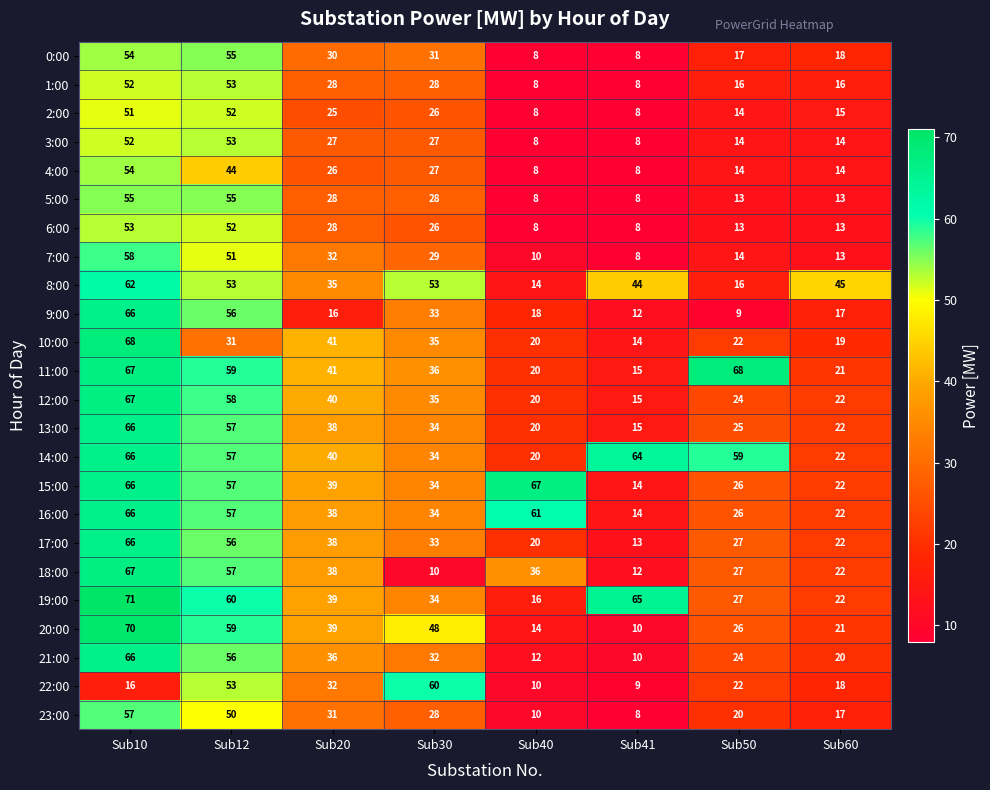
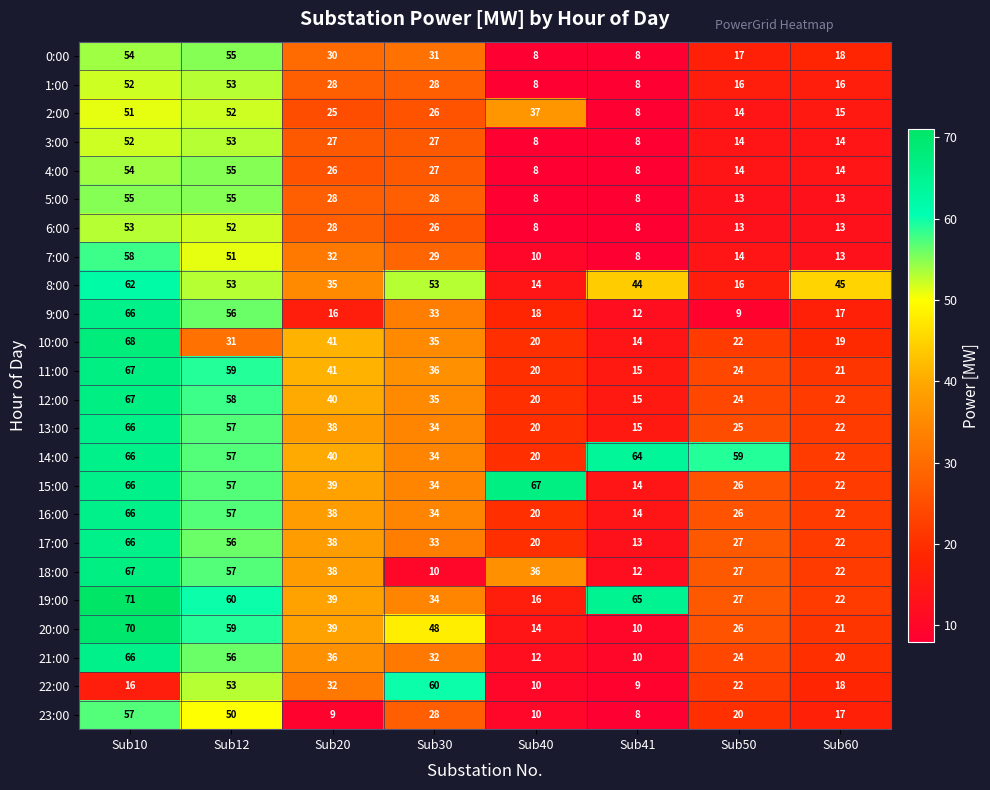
  {
    "0:00": {
      "Sub10": 54,
      "Sub12": 55,
      "Sub20": 30,
      "Sub30": 31,
      "Sub40": 8,
      "Sub41": 8,
      "Sub50": 17,
      "Sub60": 18
    },
    "1:00": {
      "Sub10": 52,
      "Sub12": 53,
      "Sub20": 28,
      "Sub30": 28,
      "Sub40": 8,
      "Sub41": 8,
      "Sub50": 16,
      "Sub60": 16
    },
    "2:00": {
      "Sub10": 51,
      "Sub12": 52,
      "Sub20": 25,
      "Sub30": 26,
-     "Sub40": 8,
+     "Sub40": 37,
      "Sub41": 8,
      "Sub50": 14,
      "Sub60": 15
    },
    "3:00": {
      "Sub10": 52,
      "Sub12": 53,
      "Sub20": 27,
      "Sub30": 27,
      "Sub40": 8,
      "Sub41": 8,
      "Sub50": 14,
      "Sub60": 14
    },
    "4:00": {
      "Sub10": 54,
-     "Sub12": 44,
+     "Sub12": 55,
      "Sub20": 26,
      "Sub30": 27,
      "Sub40": 8,
      "Sub41": 8,
      "Sub50": 14,
      "Sub60": 14
    },
    "5:00": {
      "Sub10": 55,
      "Sub12": 55,
      "Sub20": 28,
      "Sub30": 28,
      "Sub40": 8,
      "Sub41": 8,
      "Sub50": 13,
      "Sub60": 13
    },
    "6:00": {
      "Sub10": 53,
      "Sub12": 52,
      "Sub20": 28,
      "Sub30": 26,
      "Sub40": 8,
      "Sub41": 8,
      "Sub50": 13,
      "Sub60": 13
    },
    "7:00": {
      "Sub10": 58,
      "Sub12": 51,
      "Sub20": 32,
      "Sub30": 29,
      "Sub40": 10,
      "Sub41": 8,
      "Sub50": 14,
      "Sub60": 13
    },
    "8:00": {
      "Sub10": 62,
      "Sub12": 53,
      "Sub20": 35,
      "Sub30": 53,
      "Sub40": 14,
      "Sub41": 44,
      "Sub50": 16,
      "Sub60": 45
    },
    "9:00": {
      "Sub10": 66,
      "Sub12": 56,
      "Sub20": 16,
      "Sub30": 33,
      "Sub40": 18,
      "Sub41": 12,
      "Sub50": 9,
      "Sub60": 17
    },
    "10:00": {
      "Sub10": 68,
      "Sub12": 31,
      "Sub20": 41,
      "Sub30": 35,
      "Sub40": 20,
      "Sub41": 14,
      "Sub50": 22,
      "Sub60": 19
    },
    "11:00": {
      "Sub10": 67,
      "Sub12": 59,
      "Sub20": 41,
      "Sub30": 36,
      "Sub40": 20,
      "Sub41": 15,
-     "Sub50": 68,
+     "Sub50": 24,
      "Sub60": 21
    },
    "12:00": {
      "Sub10": 67,
      "Sub12": 58,
      "Sub20": 40,
      "Sub30": 35,
      "Sub40": 20,
      "Sub41": 15,
      "Sub50": 24,
      "Sub60": 22
    },
    "13:00": {
      "Sub10": 66,
      "Sub12": 57,
      "Sub20": 38,
      "Sub30": 34,
      "Sub40": 20,
      "Sub41": 15,
      "Sub50": 25,
      "Sub60": 22
    },
    "14:00": {
      "Sub10": 66,
      "Sub12": 57,
      "Sub20": 40,
      "Sub30": 34,
      "Sub40": 20,
      "Sub41": 64,
      "Sub50": 59,
      "Sub60": 22
    },
    "15:00": {
      "Sub10": 66,
      "Sub12": 57,
      "Sub20": 39,
      "Sub30": 34,
      "Sub40": 67,
      "Sub41": 14,
      "Sub50": 26,
      "Sub60": 22
    },
    "16:00": {
      "Sub10": 66,
      "Sub12": 57,
      "Sub20": 38,
      "Sub30": 34,
-     "Sub40": 61,
+     "Sub40": 20,
      "Sub41": 14,
      "Sub50": 26,
      "Sub60": 22
    },
    "17:00": {
      "Sub10": 66,
      "Sub12": 56,
      "Sub20": 38,
      "Sub30": 33,
      "Sub40": 20,
      "Sub41": 13,
      "Sub50": 27,
      "Sub60": 22
    },
    "18:00": {
      "Sub10": 67,
      "Sub12": 57,
      "Sub20": 38,
      "Sub30": 10,
      "Sub40": 36,
      "Sub41": 12,
      "Sub50": 27,
      "Sub60": 22
    },
    "19:00": {
      "Sub10": 71,
      "Sub12": 60,
      "Sub20": 39,
      "Sub30": 34,
      "Sub40": 16,
      "Sub41": 65,
      "Sub50": 27,
      "Sub60": 22
    },
    "20:00": {
      "Sub10": 70,
      "Sub12": 59,
      "Sub20": 39,
      "Sub30": 48,
      "Sub40": 14,
      "Sub41": 10,
      "Sub50": 26,
      "Sub60": 21
    },
    "21:00": {
      "Sub10": 66,
      "Sub12": 56,
      "Sub20": 36,
      "Sub30": 32,
      "Sub40": 12,
      "Sub41": 10,
      "Sub50": 24,
      "Sub60": 20
    },
    "22:00": {
      "Sub10": 16,
      "Sub12": 53,
      "Sub20": 32,
      "Sub30": 60,
      "Sub40": 10,
      "Sub41": 9,
      "Sub50": 22,
      "Sub60": 18
    },
    "23:00": {
      "Sub10": 57,
      "Sub12": 50,
-     "Sub20": 31,
+     "Sub20": 9,
      "Sub30": 28,
      "Sub40": 10,
      "Sub41": 8,
      "Sub50": 20,
      "Sub60": 17
    }
  }
